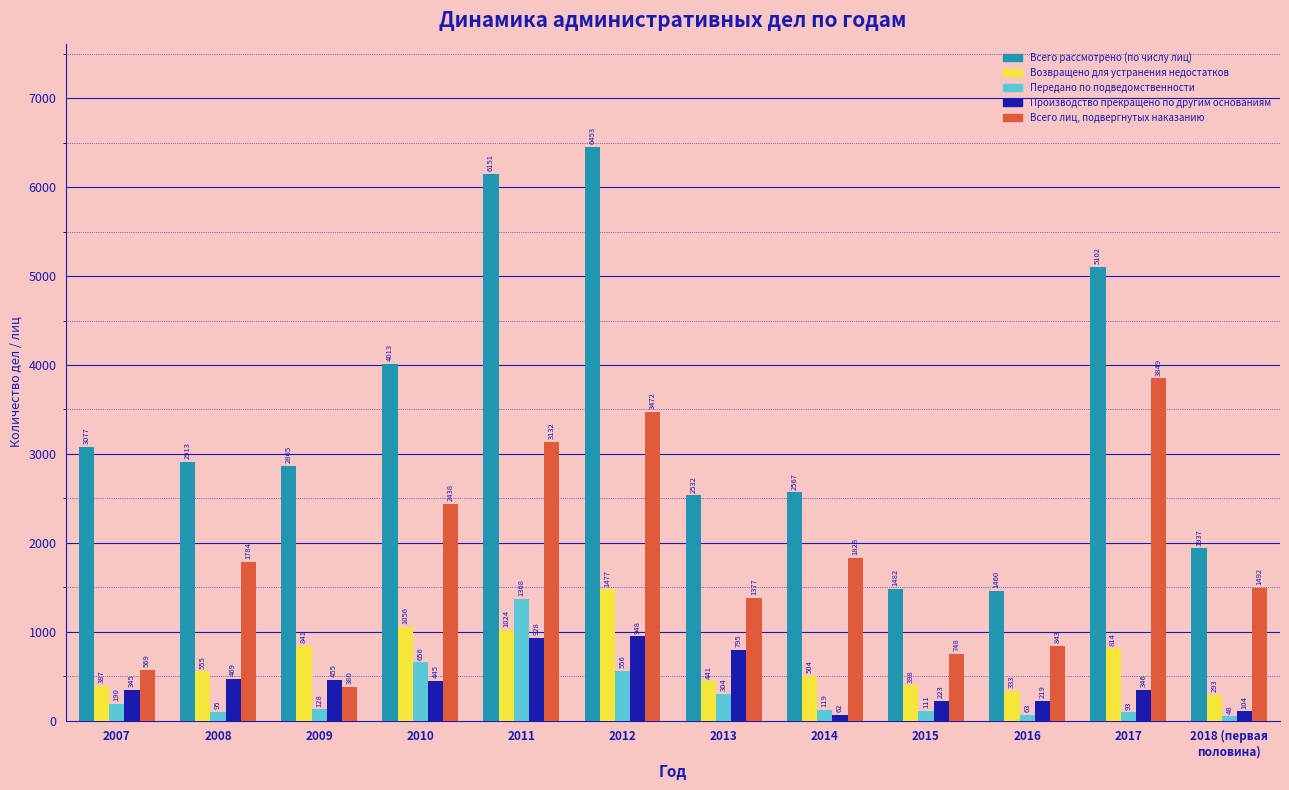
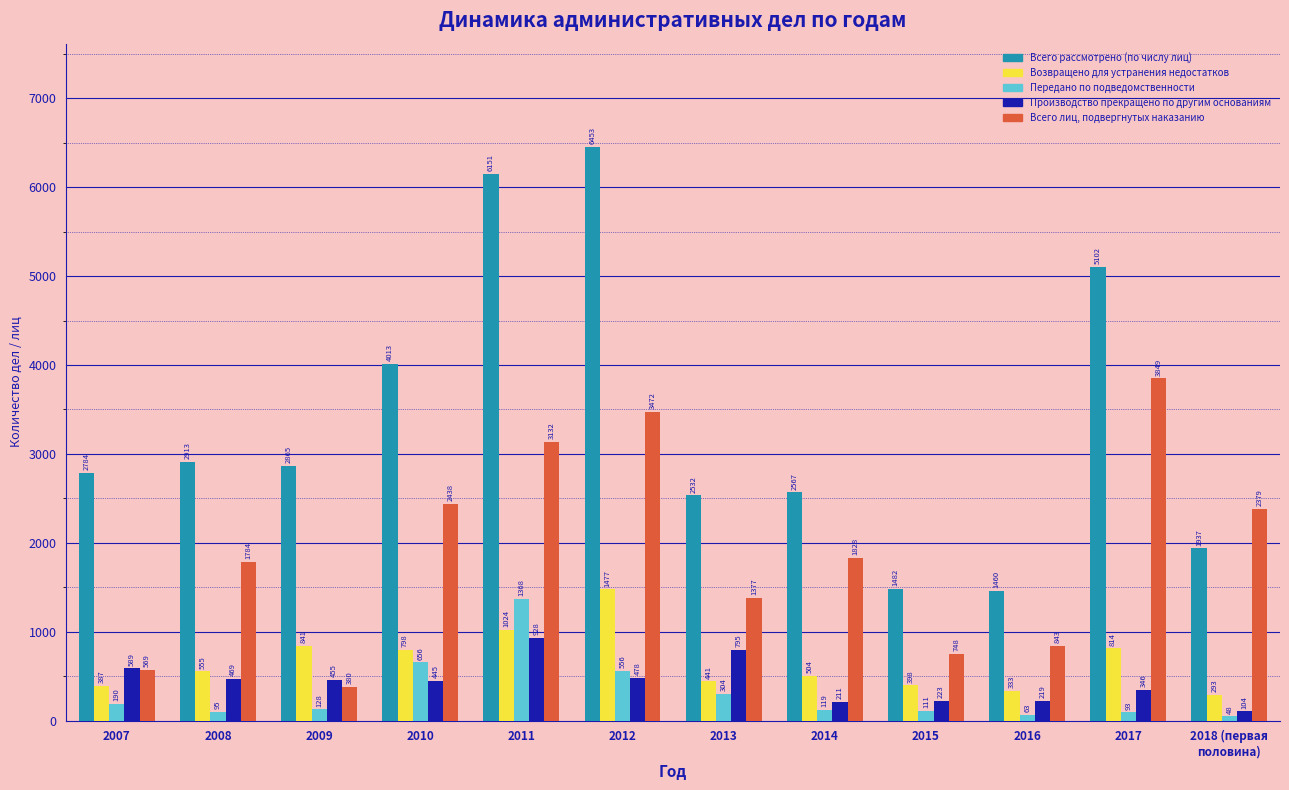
  {
    "Всего рассмотрено (по числу лиц)": {
-     "2007": 3077,
+     "2007": 2784,
      "2008": 2913,
      "2009": 2865,
      "2010": 4013,
      "2011": 6151,
      "2012": 6453,
      "2013": 2532,
      "2014": 2567,
      "2015": 1482,
      "2016": 1460,
      "2017": 5102,
      "2018 (первая половина)": 1937
    },
    "Возвращено для устранения недостатков": {
      "2007": 387,
      "2008": 555,
      "2009": 841,
-     "2010": 1056,
+     "2010": 798,
      "2011": 1024,
      "2012": 1477,
      "2013": 441,
      "2014": 504,
      "2015": 398,
      "2016": 333,
      "2017": 814,
      "2018 (первая половина)": 293
    },
    "Передано по подведомственности": {
      "2007": 190,
      "2008": 95,
      "2009": 128,
      "2010": 656,
      "2011": 1368,
      "2012": 556,
      "2013": 304,
      "2014": 119,
      "2015": 111,
      "2016": 63,
      "2017": 93,
      "2018 (первая половина)": 48
    },
    "Производство прекращено по другим основаниям": {
-     "2007": 345,
+     "2007": 589,
      "2008": 469,
      "2009": 455,
      "2010": 445,
      "2011": 928,
-     "2012": 948,
+     "2012": 478,
      "2013": 795,
-     "2014": 62,
+     "2014": 211,
      "2015": 223,
      "2016": 219,
      "2017": 346,
      "2018 (первая половина)": 104
    },
    "Всего лиц, подвергнутых наказанию": {
      "2007": 569,
      "2008": 1784,
      "2009": 380,
      "2010": 2438,
      "2011": 3132,
      "2012": 3472,
      "2013": 1377,
      "2014": 1828,
      "2015": 748,
      "2016": 843,
      "2017": 3849,
-     "2018 (первая половина)": 1492
+     "2018 (первая половина)": 2379
    }
  }
